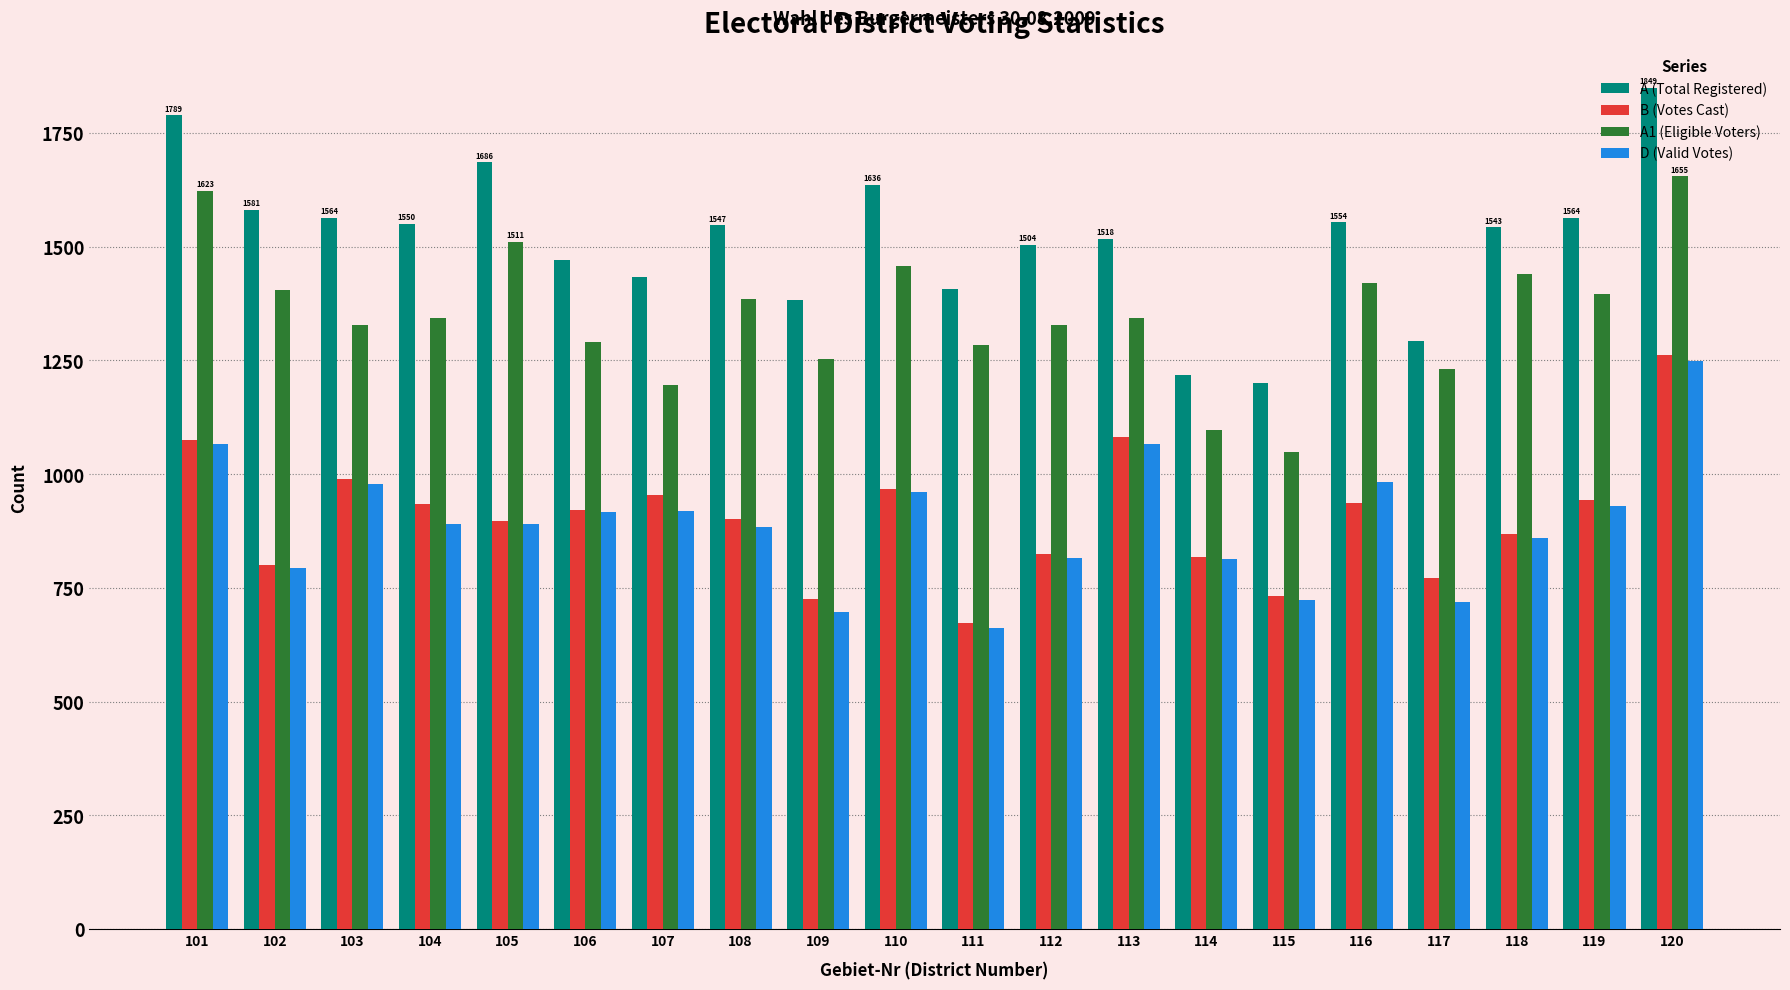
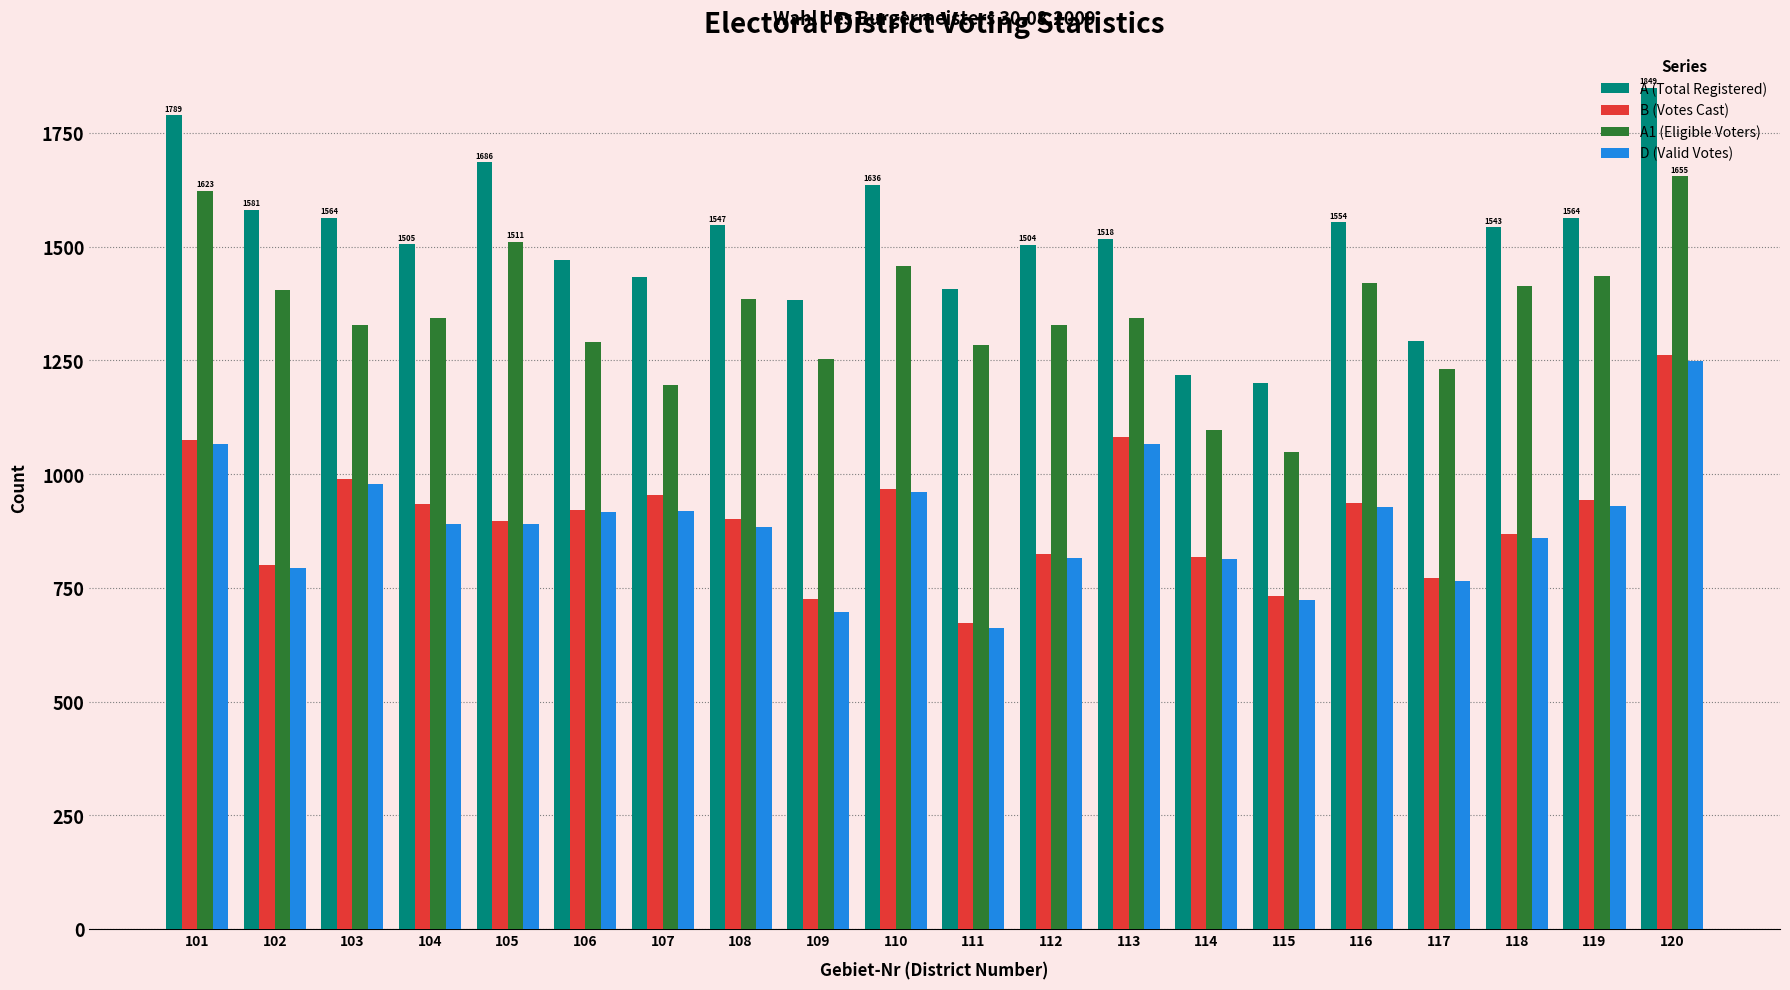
  {
    "A (Total Registered)": {
      "101": 1789,
      "102": 1581,
      "103": 1564,
-     "104": 1550,
+     "104": 1505,
      "105": 1686,
      "108": 1547,
      "110": 1636,
      "112": 1504,
      "113": 1518,
      "116": 1554,
      "118": 1543,
      "119": 1564,
      "120": 1849
    },
    "B (Votes Cast)": {
      "101": 1080,
      "102": 800,
      "103": 990,
      "104": 940,
      "105": 900,
      "106": 920,
      "107": 950,
      "108": 900,
      "109": 730,
      "110": 970,
      "111": 670,
      "112": 830,
      "113": 1080,
      "114": 820,
      "115": 730,
      "116": 940,
      "117": 770,
      "118": 870,
      "119": 940,
      "120": 1260
    },
    "A1 (Eligible Voters)": {
      "102": 1410,
      "103": 1330,
      "104": 1340,
      "106": 1290,
      "107": 1200,
      "108": 1390,
      "109": 1250,
      "110": 1460,
      "111": 1280,
      "112": 1330,
      "113": 1340,
      "114": 1100,
      "115": 1050,
      "116": 1420,
      "117": 1230,
-     "118": 1440,
-     "119": 1400
+     "118": 1410,
+     "119": 1440
    },
    "D (Valid Votes)": {
      "101": 1070,
      "102": 790,
      "103": 980,
      "104": 890,
      "105": 890,
      "106": 920,
      "107": 920,
      "108": 880,
      "109": 700,
      "110": 960,
      "111": 660,
      "112": 820,
      "113": 1070,
      "114": 810,
      "115": 720,
-     "116": 980,
-     "117": 720,
+     "116": 930,
+     "117": 770,
      "118": 860,
      "119": 930,
      "120": 1250
    }
  }
